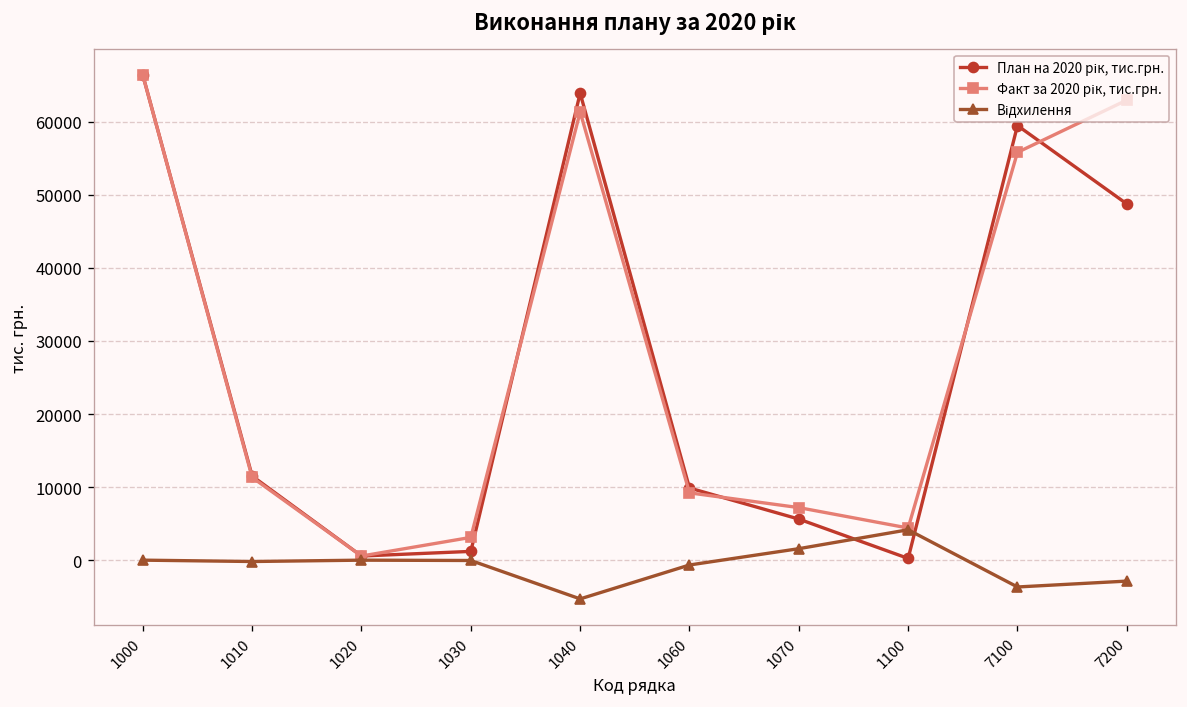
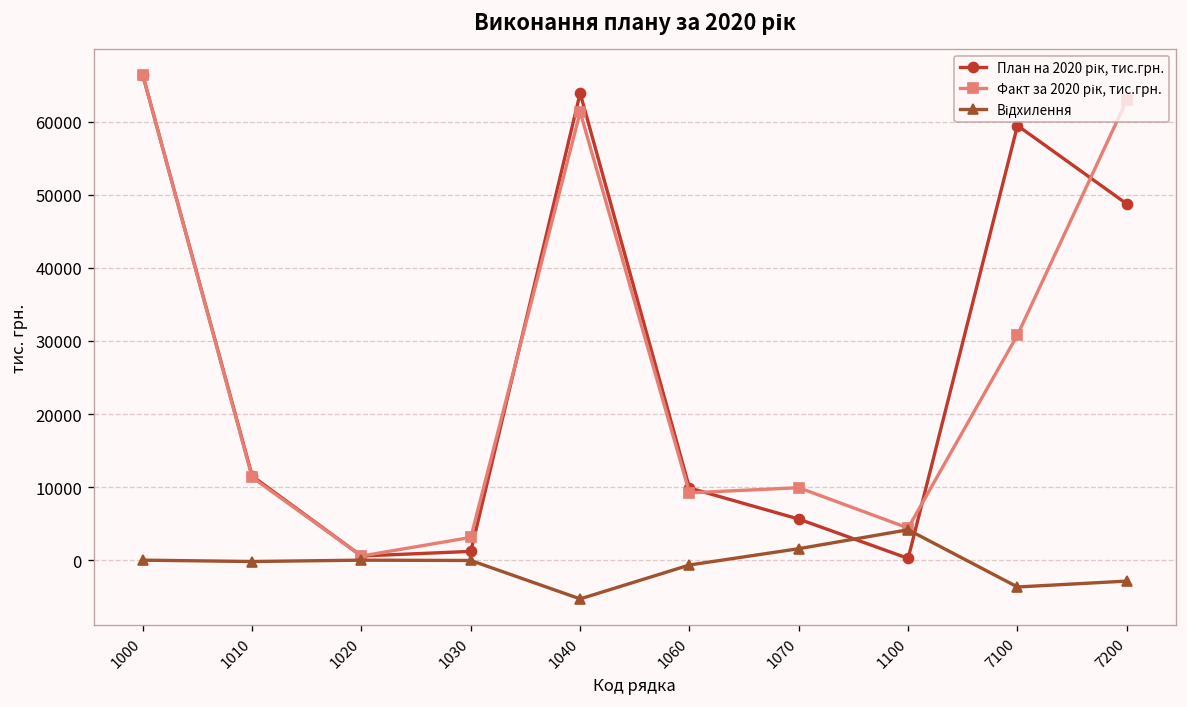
  {
    "Факт за 2020 рік, тис.грн.": {
      "1030": 3000,
      "1040": 61000,
      "1060": 9000,
-     "1070": 7000,
-     "7100": 56000
+     "1070": 10000,
+     "7100": 31000
    }
  }
